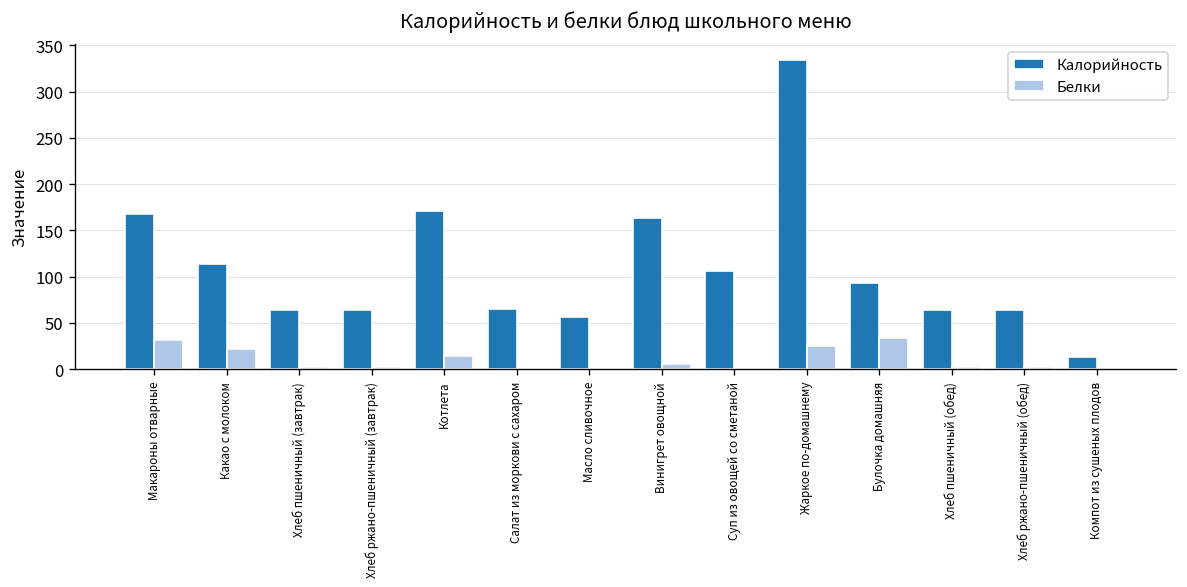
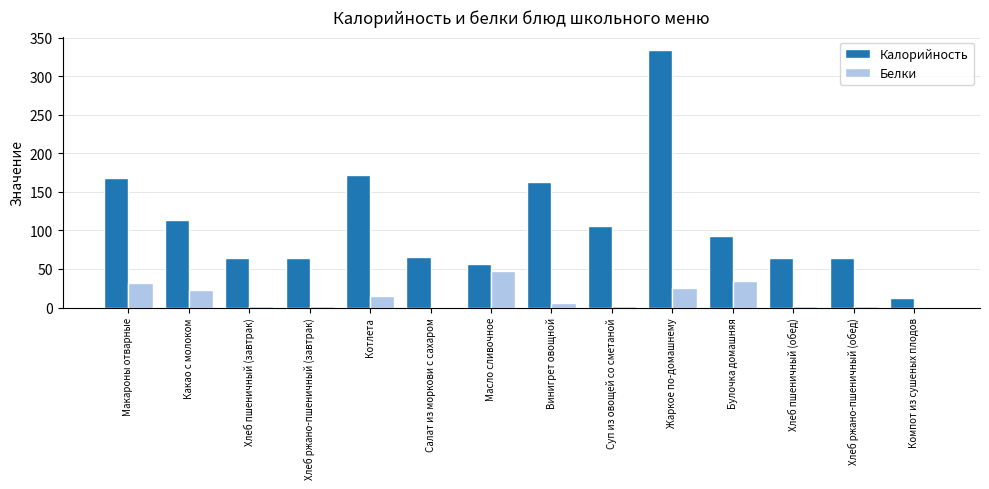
  {
    "Калорийность": {
      "Макароны отварные": 170,
      "Какао с молоком": 110,
      "Хлеб пшеничный (завтрак)": 60,
      "Хлеб ржано-пшеничный (завтрак)": 60,
      "Котлета": 170,
      "Салат из моркови с сахаром": 70,
      "Масло сливочное": 60,
      "Винигрет овощной": 160,
      "Суп из овощей со сметаной": 110,
      "Жаркое по-домашнему": 330,
      "Булочка домашняя": 90,
      "Хлеб пшеничный (обед)": 60,
      "Хлеб ржано-пшеничный (обед)": 60,
      "Компот из сушеных плодов": 10
    },
    "Белки": {
      "Макароны отварные": 30,
      "Какао с молоком": 20,
      "Котлета": 10,
-     "Масло сливочное": 0,
+     "Масло сливочное": 50,
      "Винигрет овощной": 10,
      "Жаркое по-домашнему": 30,
      "Булочка домашняя": 30
    }
  }
